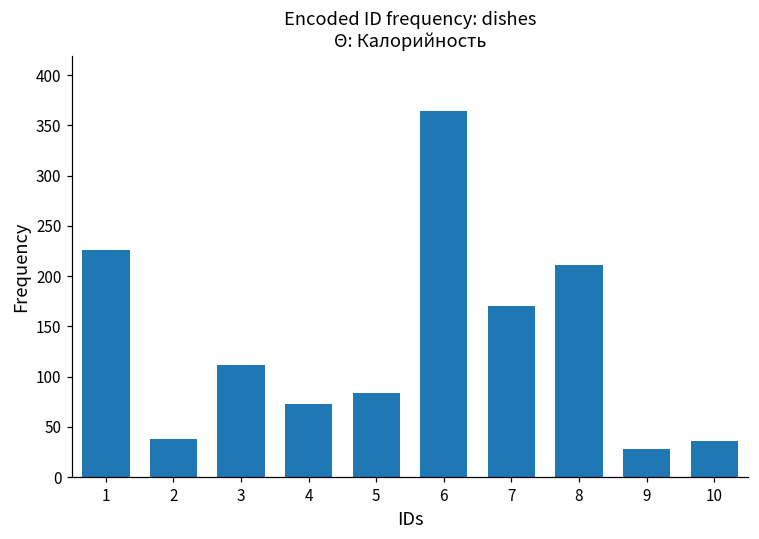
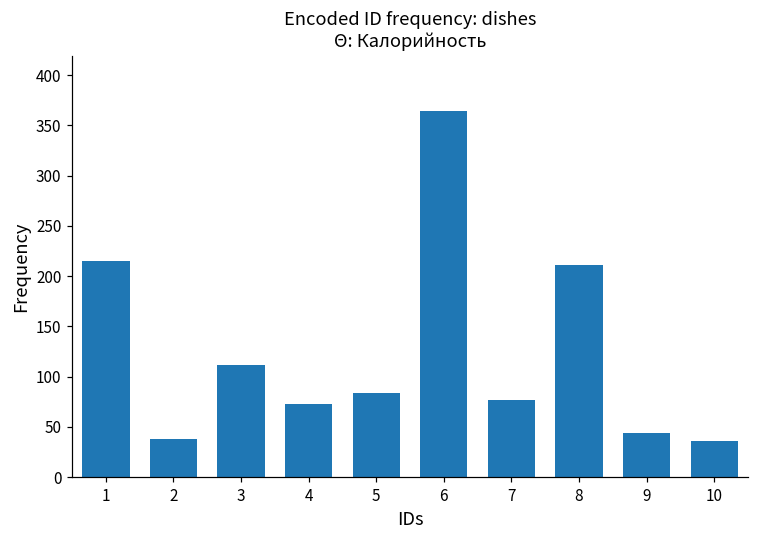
  {
-   "1": 230,
+   "1": 220,
    "2": 40,
    "3": 110,
    "4": 70,
    "5": 80,
    "6": 360,
-   "7": 170,
+   "7": 80,
    "8": 210,
-   "9": 30,
+   "9": 40,
    "10": 40
  }
